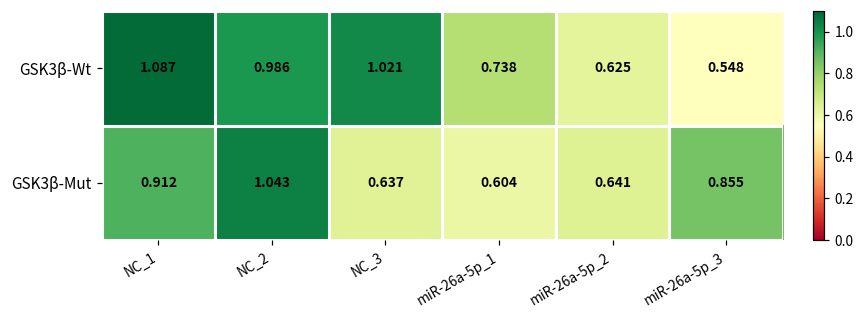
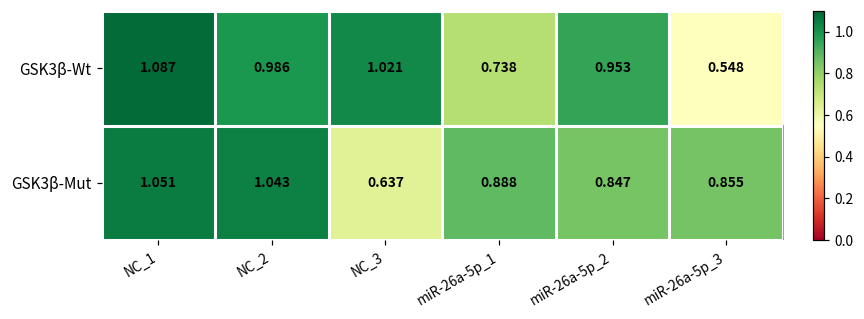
  {
    "GSK3β-Wt": {
      "NC_1": 1.087,
      "NC_2": 0.986,
      "NC_3": 1.021,
      "miR-26a-5p_1": 0.738,
-     "miR-26a-5p_2": 0.625,
+     "miR-26a-5p_2": 0.953,
      "miR-26a-5p_3": 0.548
    },
    "GSK3β-Mut": {
-     "NC_1": 0.912,
+     "NC_1": 1.051,
      "NC_2": 1.043,
      "NC_3": 0.637,
-     "miR-26a-5p_1": 0.604,
-     "miR-26a-5p_2": 0.641,
+     "miR-26a-5p_1": 0.888,
+     "miR-26a-5p_2": 0.847,
      "miR-26a-5p_3": 0.855
    }
  }
